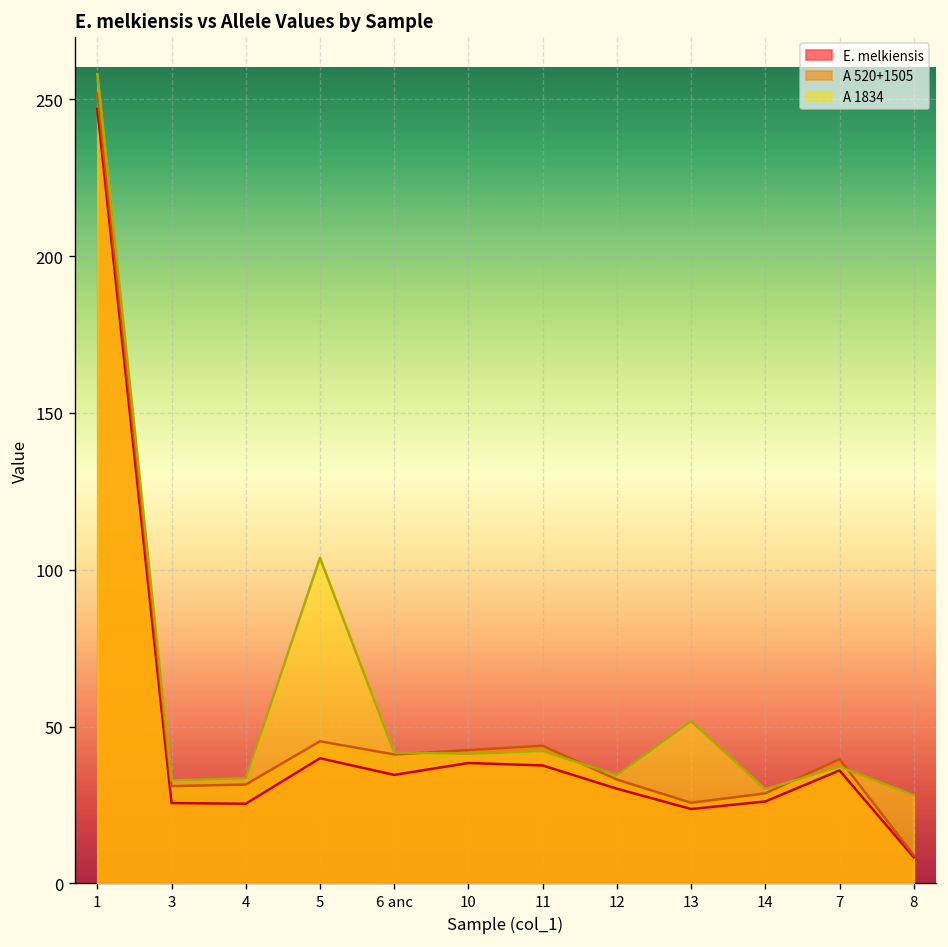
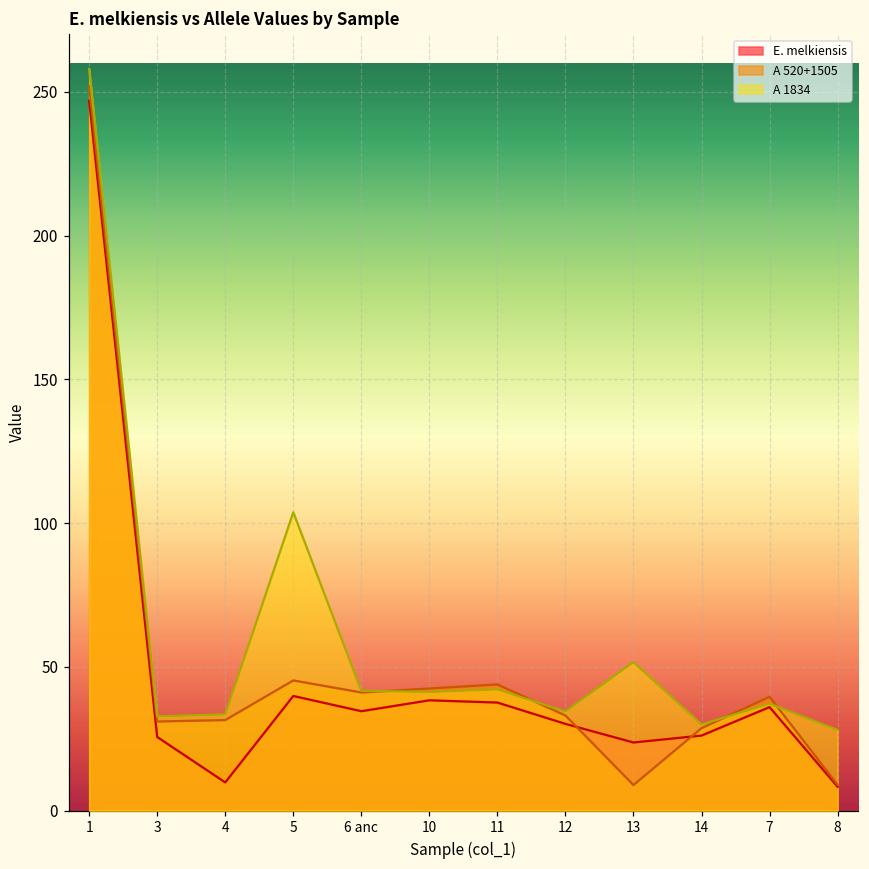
  {
    "E. melkiensis": {
      "1": 247,
      "3": 26,
-     "4": 25,
+     "4": 10,
      "5": 40,
      "6 anc": 35,
      "10": 38,
      "11": 38,
      "12": 30,
      "13": 24,
      "14": 26,
      "7": 36
    },
    "A 520+1505": {
      "1": 252,
      "3": 31,
      "4": 32,
      "5": 45,
      "10": 43,
      "11": 44,
      "12": 33,
-     "13": 26,
+     "13": 9,
      "14": 29,
      "7": 40
    },
    "A 1834": {
      "1": 258,
      "3": 33,
      "4": 34,
      "5": 104,
      "10": 41,
      "11": 42,
      "12": 35,
      "13": 52,
      "14": 30,
      "7": 37,
      "8": 28
    }
  }
